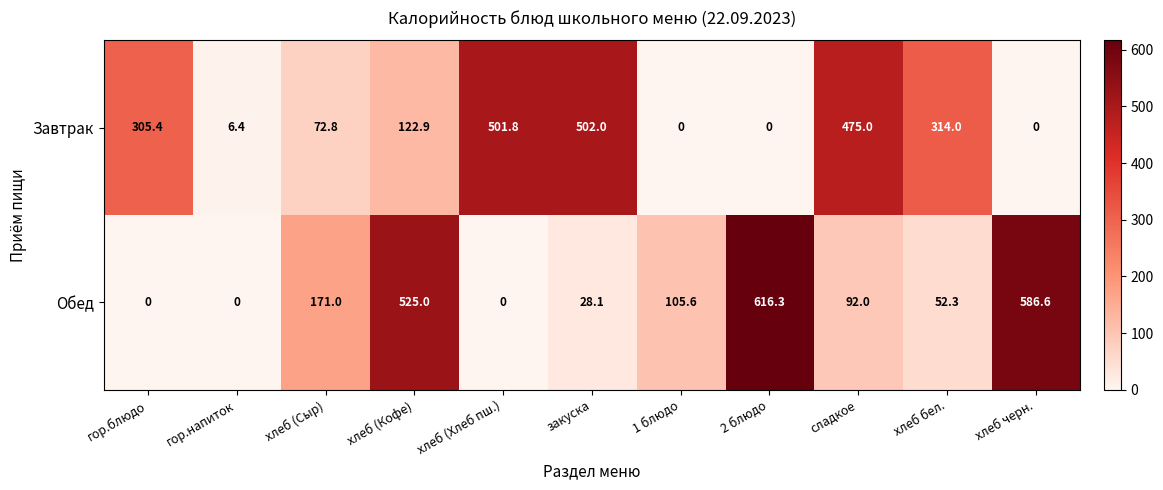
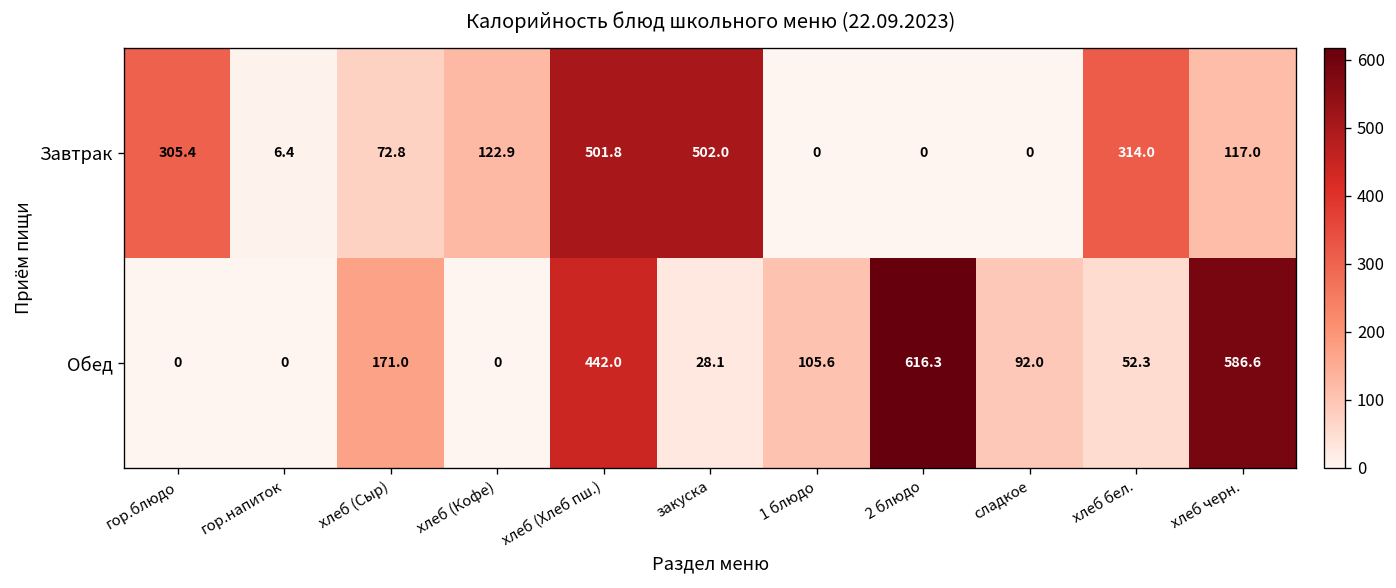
  {
    "Завтрак": {
      "гор.блюдо": 305.4,
      "гор.напиток": 6.4,
      "хлеб (Сыр)": 72.8,
      "хлеб (Кофе)": 122.9,
      "хлеб (Хлеб пш.)": 501.8,
      "закуска": 502.0,
      "1 блюдо": 0,
      "2 блюдо": 0,
-     "сладкое": 475.0,
+     "сладкое": 0,
      "хлеб бел.": 314.0,
-     "хлеб черн.": 0
+     "хлеб черн.": 117.0
    },
    "Обед": {
      "гор.блюдо": 0,
      "гор.напиток": 0,
      "хлеб (Сыр)": 171.0,
-     "хлеб (Кофе)": 525.0,
-     "хлеб (Хлеб пш.)": 0,
+     "хлеб (Кофе)": 0,
+     "хлеб (Хлеб пш.)": 442.0,
      "закуска": 28.1,
      "1 блюдо": 105.6,
      "2 блюдо": 616.3,
      "сладкое": 92.0,
      "хлеб бел.": 52.3,
      "хлеб черн.": 586.6
    }
  }
